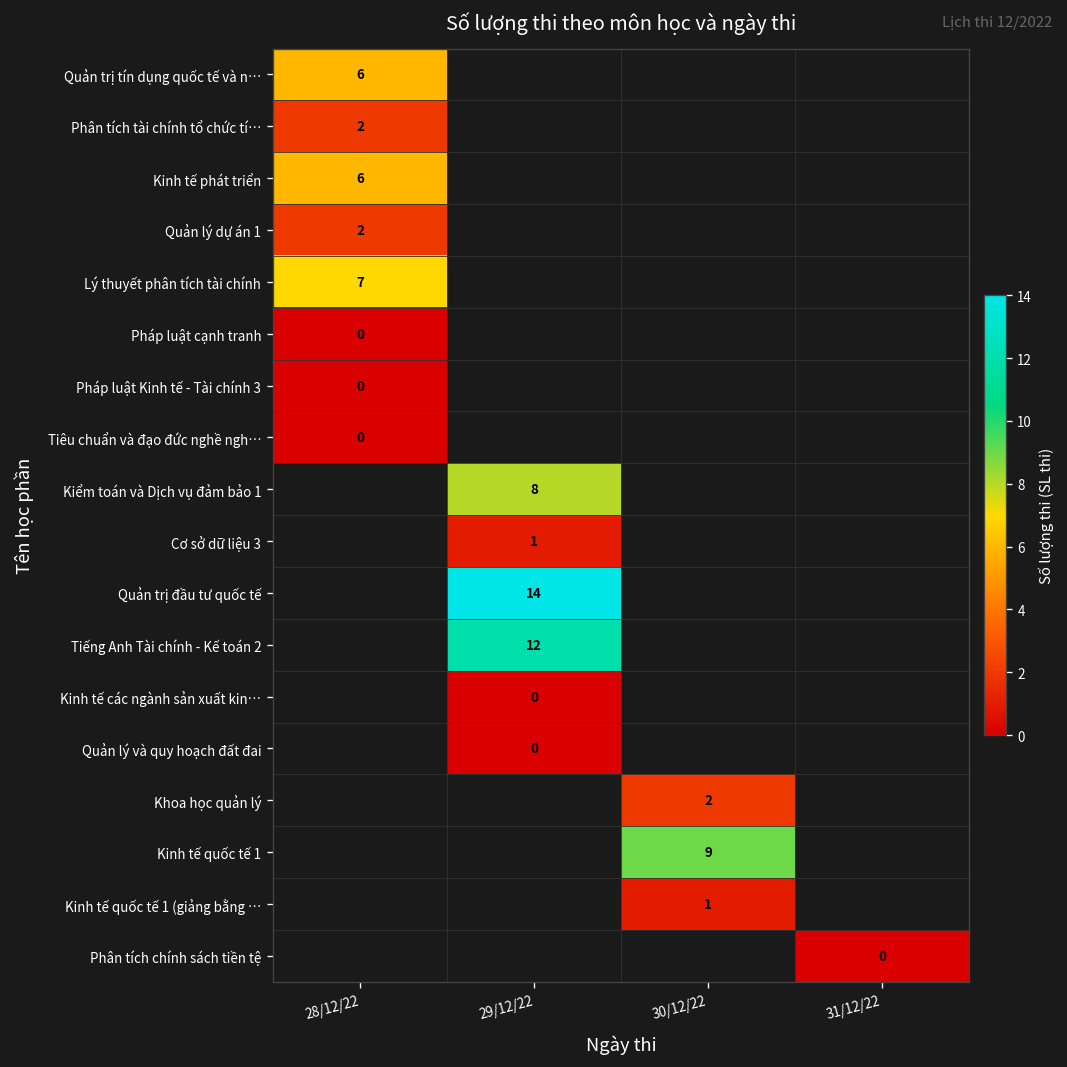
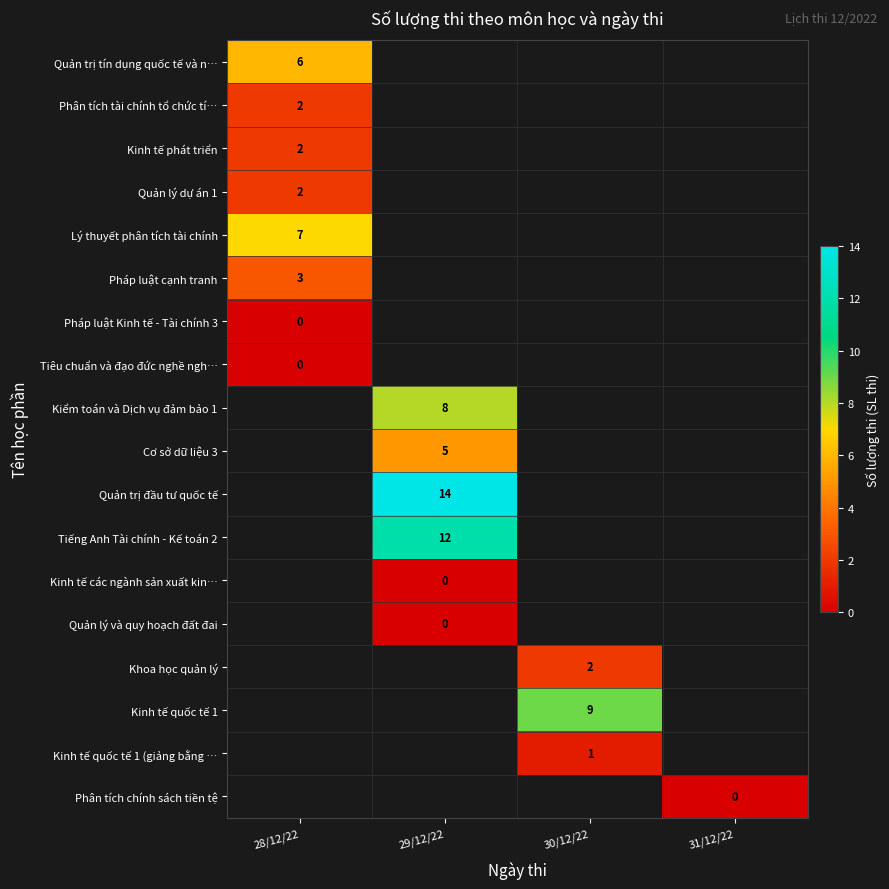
  {
    "Quản trị tín dụng quốc tế và n…": {
      "28/12/22": 6
    },
    "Phân tích tài chính tổ chức tí…": {
      "28/12/22": 2
    },
    "Kinh tế phát triển": {
-     "28/12/22": 6
+     "28/12/22": 2
    },
    "Quản lý dự án 1": {
      "28/12/22": 2
    },
    "Lý thuyết phân tích tài chính": {
      "28/12/22": 7
    },
    "Pháp luật cạnh tranh": {
-     "28/12/22": 0
+     "28/12/22": 3
    },
    "Pháp luật Kinh tế - Tài chính 3": {
      "28/12/22": 0
    },
    "Tiêu chuẩn và đạo đức nghề ngh…": {
      "28/12/22": 0
    },
    "Kiểm toán và Dịch vụ đảm bảo 1": {
      "29/12/22": 8
    },
    "Cơ sở dữ liệu 3": {
-     "29/12/22": 1
+     "29/12/22": 5
    },
    "Quản trị đầu tư quốc tế": {
      "29/12/22": 14
    },
    "Tiếng Anh Tài chính - Kế toán 2": {
      "29/12/22": 12
    },
    "Kinh tế các ngành sản xuất kin…": {
      "29/12/22": 0
    },
    "Quản lý và quy hoạch đất đai": {
      "29/12/22": 0
    },
    "Khoa học quản lý": {
      "30/12/22": 2
    },
    "Kinh tế quốc tế 1": {
      "30/12/22": 9
    },
    "Kinh tế quốc tế 1 (giảng bằng …": {
      "30/12/22": 1
    },
    "Phân tích chính sách tiền tệ": {
      "31/12/22": 0
    }
  }
